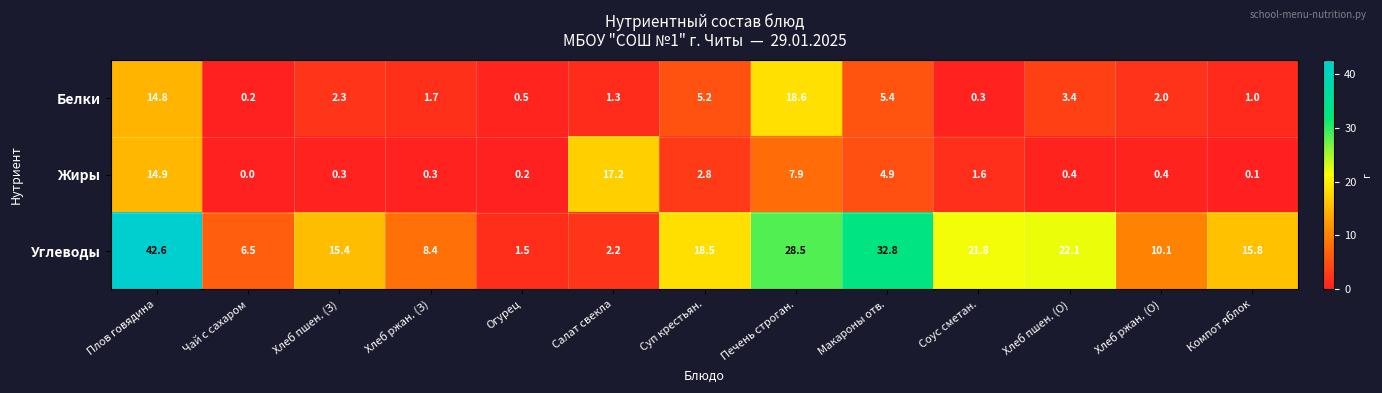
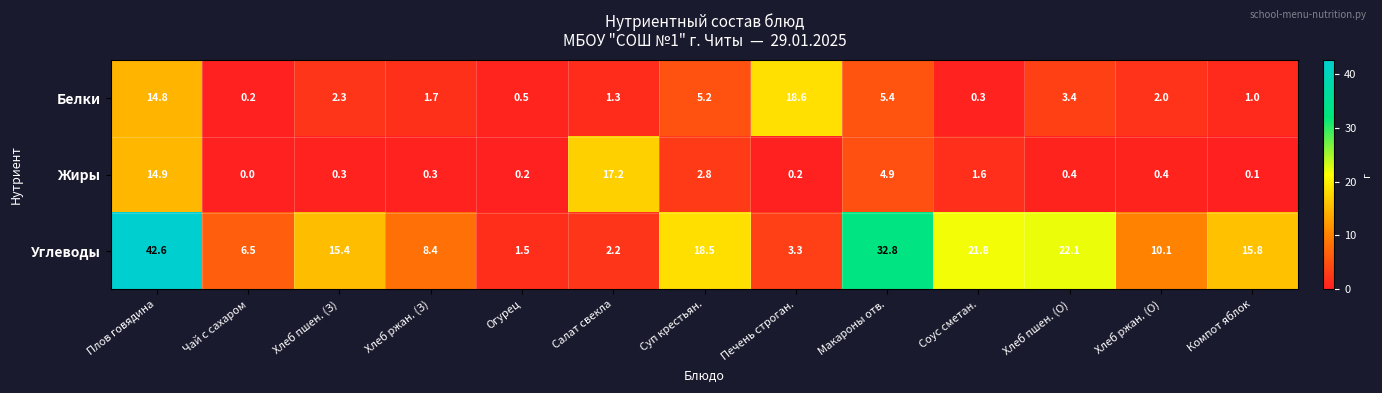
  {
    "Белки": {
      "Плов говядина": 14.8,
      "Чай с сахаром": 0.2,
      "Хлеб пшен. (З)": 2.3,
      "Хлеб ржан. (З)": 1.7,
      "Огурец": 0.5,
      "Салат свекла": 1.3,
      "Суп крестьян.": 5.2,
      "Печень строган.": 18.6,
      "Макароны отв.": 5.4,
      "Соус сметан.": 0.3,
      "Хлеб пшен. (О)": 3.4,
      "Хлеб ржан. (О)": 2.0,
      "Компот яблок": 1.0
    },
    "Жиры": {
      "Плов говядина": 14.9,
      "Чай с сахаром": 0.0,
      "Хлеб пшен. (З)": 0.3,
      "Хлеб ржан. (З)": 0.3,
      "Огурец": 0.2,
      "Салат свекла": 17.2,
      "Суп крестьян.": 2.8,
-     "Печень строган.": 7.9,
+     "Печень строган.": 0.2,
      "Макароны отв.": 4.9,
      "Соус сметан.": 1.6,
      "Хлеб пшен. (О)": 0.4,
      "Хлеб ржан. (О)": 0.4,
      "Компот яблок": 0.1
    },
    "Углеводы": {
      "Плов говядина": 42.6,
      "Чай с сахаром": 6.5,
      "Хлеб пшен. (З)": 15.4,
      "Хлеб ржан. (З)": 8.4,
      "Огурец": 1.5,
      "Салат свекла": 2.2,
      "Суп крестьян.": 18.5,
-     "Печень строган.": 28.5,
+     "Печень строган.": 3.3,
      "Макароны отв.": 32.8,
      "Соус сметан.": 21.8,
      "Хлеб пшен. (О)": 22.1,
      "Хлеб ржан. (О)": 10.1,
      "Компот яблок": 15.8
    }
  }
